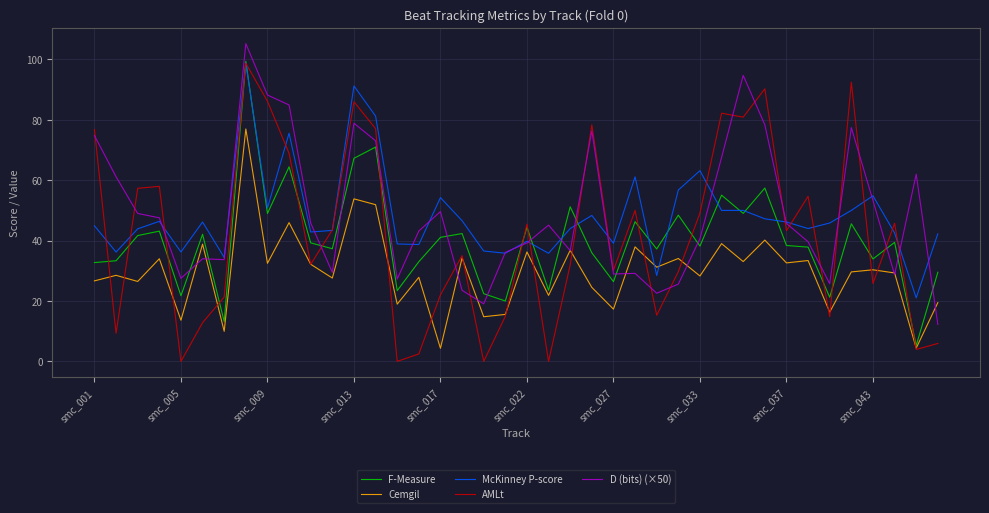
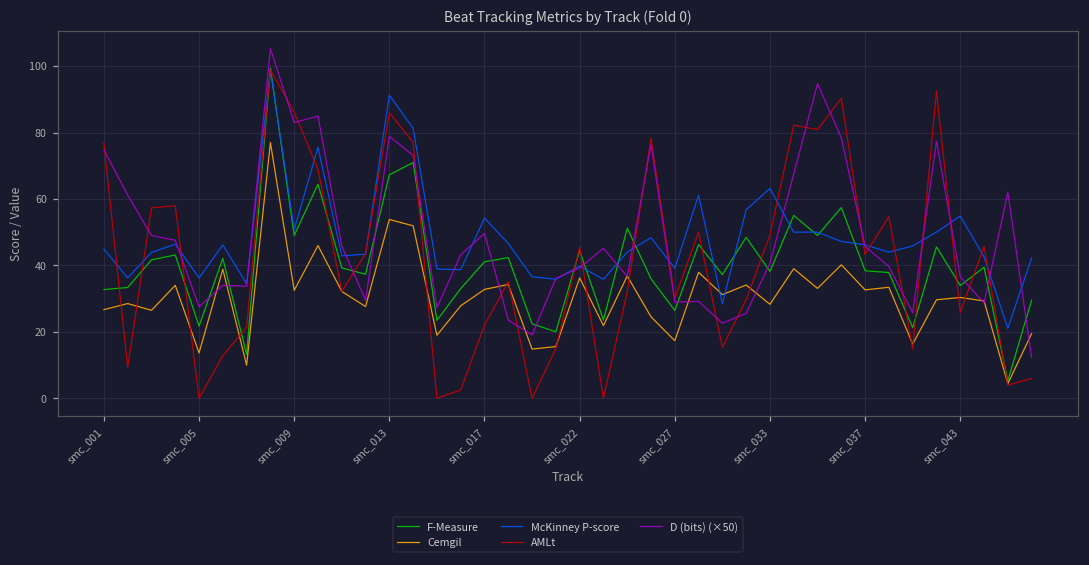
  {
    "F-Measure": {
      "smc_001": 33,
      "smc_005": 22,
      "smc_009": 49,
      "smc_013": 67,
      "smc_017": 41,
      "smc_022": 44,
      "smc_027": 26,
      "smc_033": 38,
      "smc_037": 38,
      "smc_043": 34
    },
    "Cemgil": {
      "smc_001": 27,
      "smc_005": 14,
      "smc_009": 32,
      "smc_013": 54,
-     "smc_017": 4,
+     "smc_017": 33,
      "smc_022": 36,
      "smc_027": 17,
      "smc_033": 28,
      "smc_037": 33,
      "smc_043": 30
    },
    "McKinney P-score": {
      "smc_001": 45,
      "smc_005": 36,
      "smc_009": 51,
      "smc_013": 91,
      "smc_017": 54,
      "smc_027": 39,
      "smc_033": 63,
      "smc_043": 55
    },
    "AMLt": {
      "smc_001": 77,
      "smc_005": 0,
      "smc_009": 86,
      "smc_013": 86,
      "smc_017": 22,
      "smc_022": 45,
      "smc_027": 30,
      "smc_033": 49,
      "smc_037": 43,
      "smc_043": 26
    },
    "D (bits) (×50)": {
      "smc_001": 75,
      "smc_005": 28,
-     "smc_009": 88,
+     "smc_009": 83,
      "smc_013": 79,
      "smc_017": 50,
      "smc_027": 29,
      "smc_033": 41,
-     "smc_043": 53
+     "smc_043": 37
    }
  }
